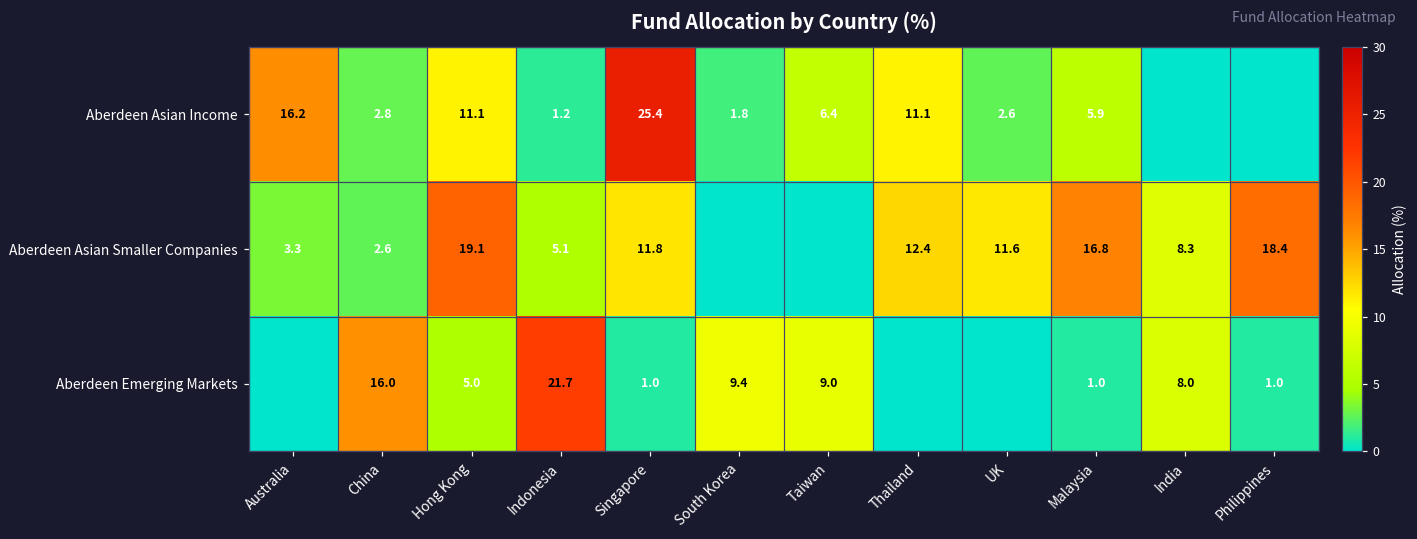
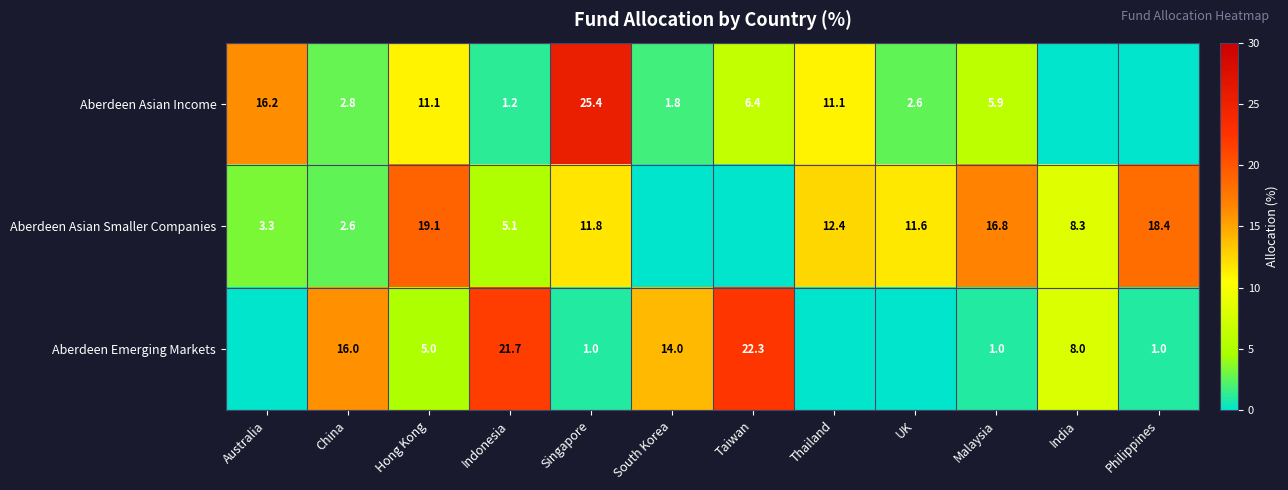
  {
    "Aberdeen Asian Income": {
      "Australia": 16.2,
      "China": 2.8,
      "Hong Kong": 11.1,
      "Indonesia": 1.2,
      "Singapore": 25.4,
      "South Korea": 1.8,
      "Taiwan": 6.4,
      "Thailand": 11.1,
      "UK": 2.6,
      "Malaysia": 5.9
    },
    "Aberdeen Asian Smaller Companies": {
      "Australia": 3.3,
      "China": 2.6,
      "Hong Kong": 19.1,
      "Indonesia": 5.1,
      "Singapore": 11.8,
      "Thailand": 12.4,
      "UK": 11.6,
      "Malaysia": 16.8,
      "India": 8.3,
      "Philippines": 18.4
    },
    "Aberdeen Emerging Markets": {
      "China": 16.0,
      "Hong Kong": 5.0,
      "Indonesia": 21.7,
      "Singapore": 1.0,
-     "South Korea": 9.4,
-     "Taiwan": 9.0,
+     "South Korea": 14.0,
+     "Taiwan": 22.3,
      "Malaysia": 1.0,
      "India": 8.0,
      "Philippines": 1.0
    }
  }
